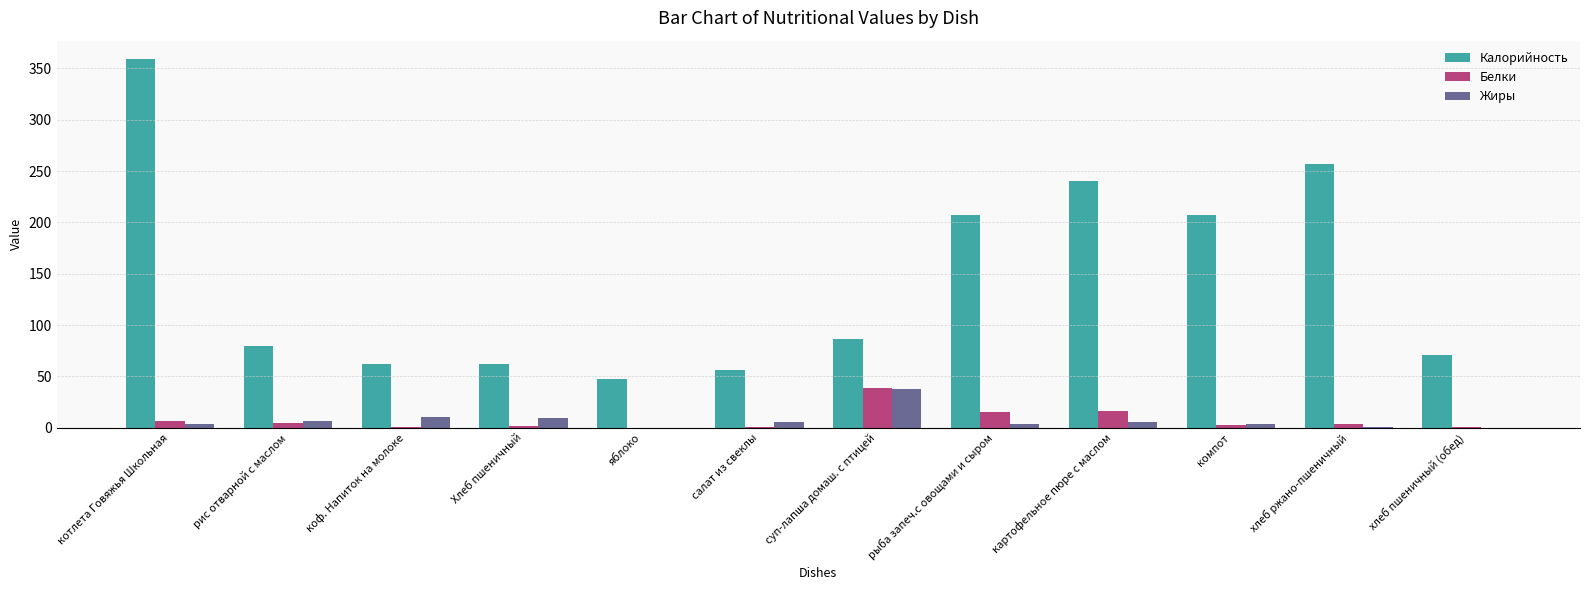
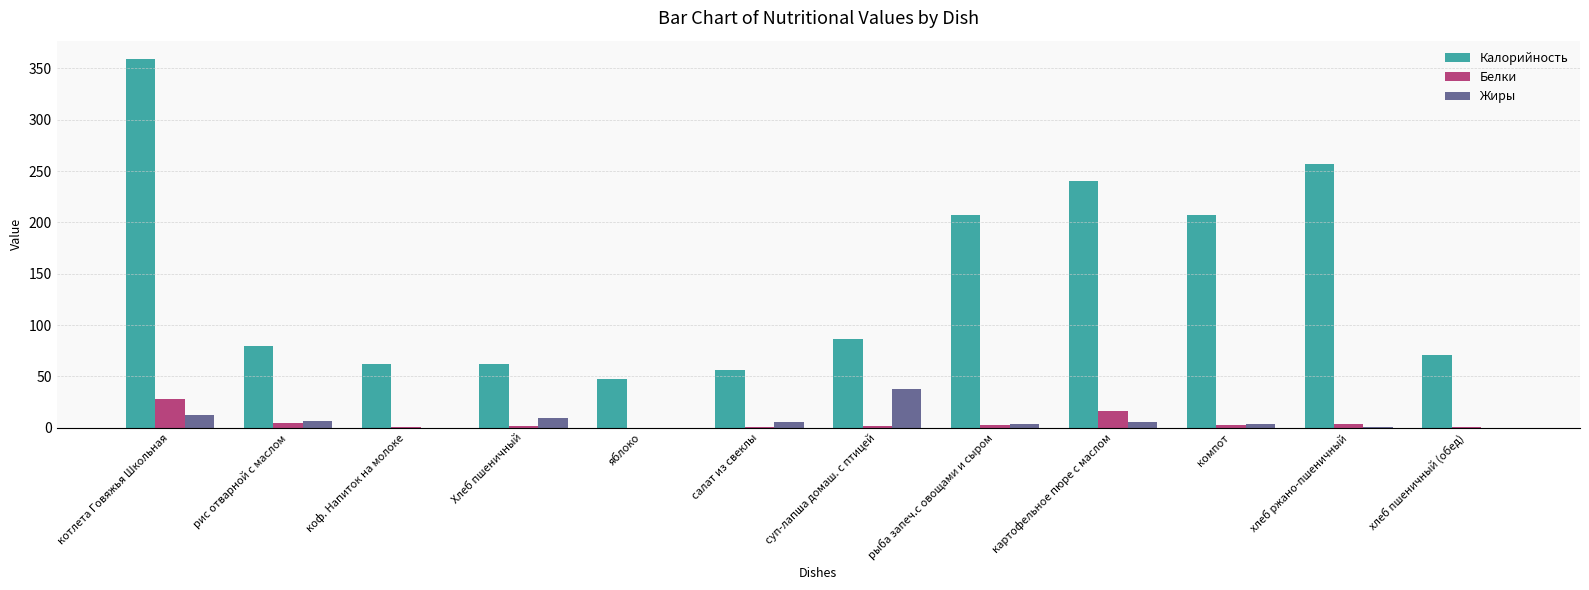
  {
    "Калорийность": {
      "котлета Говяжья Школьная": 359,
      "рис отварной с маслом": 80,
      "коф. Напиток на молоке": 62,
      "Хлеб пшеничный": 63,
      "яблоко": 47,
      "салат из свеклы": 56,
      "суп-лапша домаш. с птицей": 86,
      "рыба запеч.с овощами и сыром": 207,
      "картофельное пюре с маслом": 240,
      "компот": 207,
      "хлеб ржано-пшеничный": 257,
      "хлеб пшеничный (обед)": 71
    },
    "Белки": {
-     "котлета Говяжья Школьная": 7,
+     "котлета Говяжья Школьная": 28,
      "рис отварной с маслом": 5,
      "яблоко": 0,
-     "суп-лапша домаш. с птицей": 39,
-     "рыба запеч.с овощами и сыром": 15,
+     "суп-лапша домаш. с птицей": 2,
+     "рыба запеч.с овощами и сыром": 3,
      "картофельное пюре с маслом": 16,
      "компот": 3,
      "хлеб ржано-пшеничный": 4
    },
    "Жиры": {
-     "котлета Говяжья Школьная": 4,
+     "котлета Говяжья Школьная": 12,
      "рис отварной с маслом": 7,
-     "коф. Напиток на молоке": 11,
+     "коф. Напиток на молоке": 0,
      "Хлеб пшеничный": 9,
      "яблоко": 0,
      "салат из свеклы": 6,
      "суп-лапша домаш. с птицей": 38,
      "рыба запеч.с овощами и сыром": 4,
      "картофельное пюре с маслом": 6,
      "компот": 4,
      "хлеб пшеничный (обед)": 0
    }
  }
